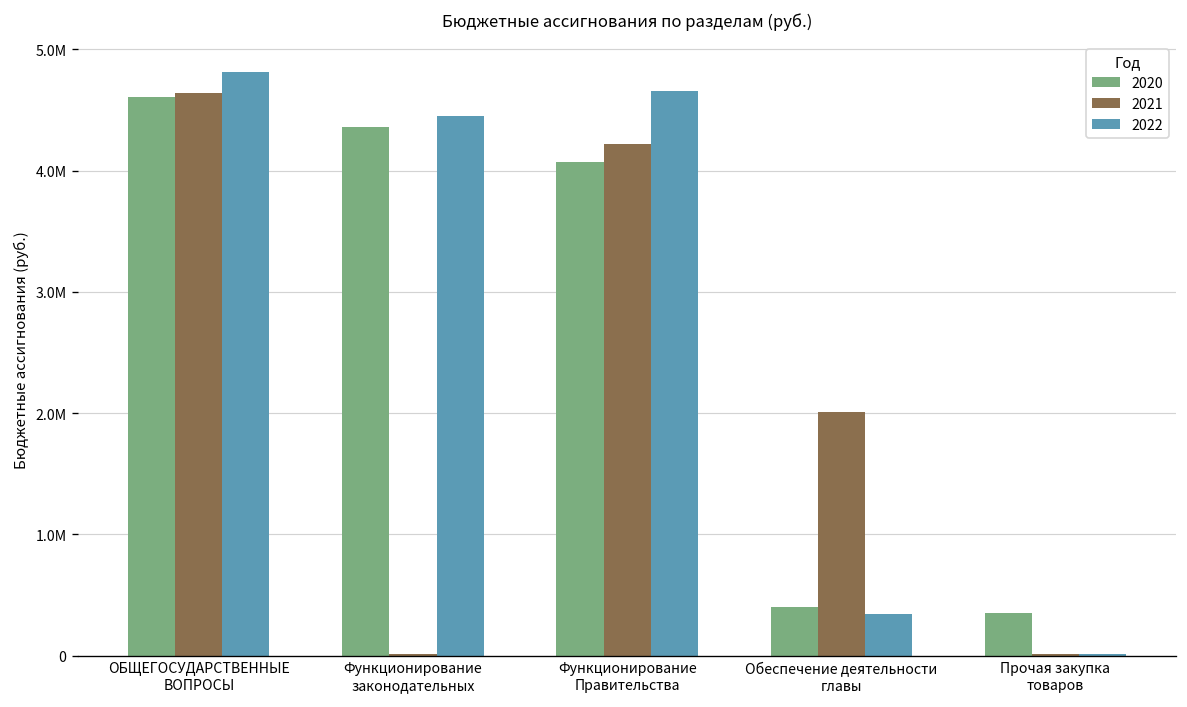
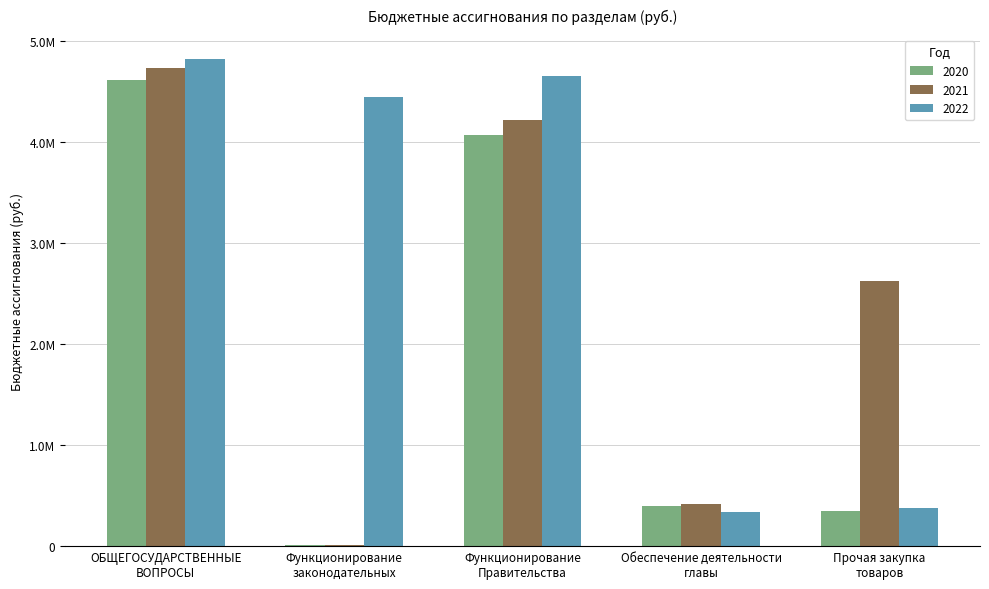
  {
    "2020": {
      "ОБЩЕГОСУДАРСТВЕННЫЕ ВОПРОСЫ": 4610000,
-     "Функционирование законодательных": 4360000,
+     "Функционирование законодательных": 10000,
      "Функционирование Правительства": 4070000,
      "Обеспечение деятельности главы": 400000,
      "Прочая закупка товаров": 350000
    },
    "2021": {
-     "ОБЩЕГОСУДАРСТВЕННЫЕ ВОПРОСЫ": 4640000,
+     "ОБЩЕГОСУДАРСТВЕННЫЕ ВОПРОСЫ": 4730000,
      "Функционирование Правительства": 4220000,
-     "Обеспечение деятельности главы": 2010000,
-     "Прочая закупка товаров": 10000
+     "Обеспечение деятельности главы": 420000,
+     "Прочая закупка товаров": 2620000
    },
    "2022": {
      "ОБЩЕГОСУДАРСТВЕННЫЕ ВОПРОСЫ": 4820000,
      "Функционирование законодательных": 4450000,
      "Функционирование Правительства": 4650000,
      "Обеспечение деятельности главы": 340000,
-     "Прочая закупка товаров": 10000
+     "Прочая закупка товаров": 370000
    }
  }
